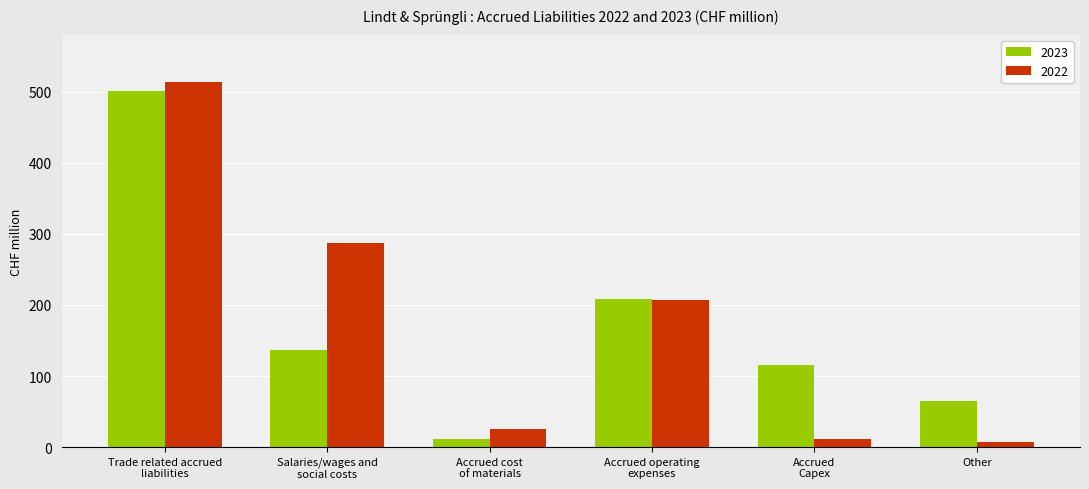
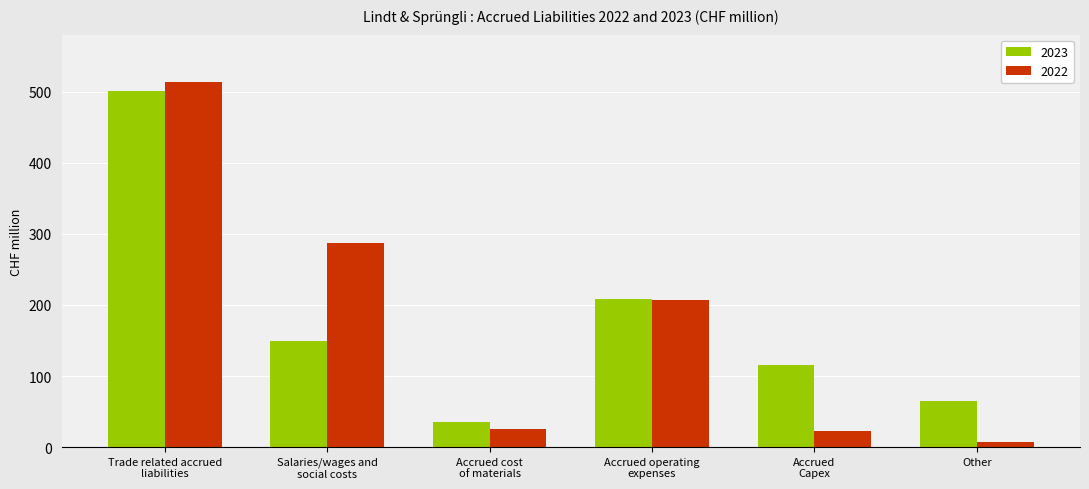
  {
    "2023": {
      "Trade related accrued liabilities": 500,
-     "Salaries/wages and social costs": 140,
-     "Accrued cost of materials": 10,
+     "Salaries/wages and social costs": 150,
+     "Accrued cost of materials": 40,
      "Accrued operating expenses": 210,
      "Accrued Capex": 120,
      "Other": 70
    },
    "2022": {
      "Trade related accrued liabilities": 510,
      "Salaries/wages and social costs": 290,
      "Accrued cost of materials": 30,
      "Accrued operating expenses": 210,
-     "Accrued Capex": 10,
+     "Accrued Capex": 20,
      "Other": 10
    }
  }
